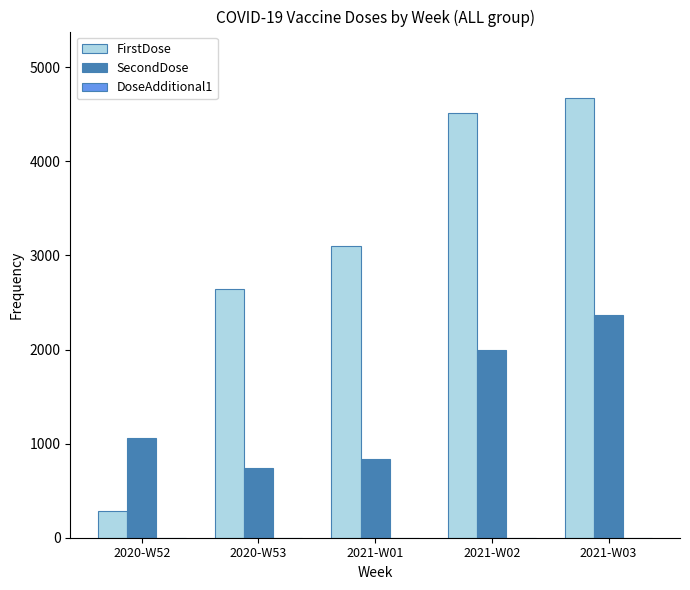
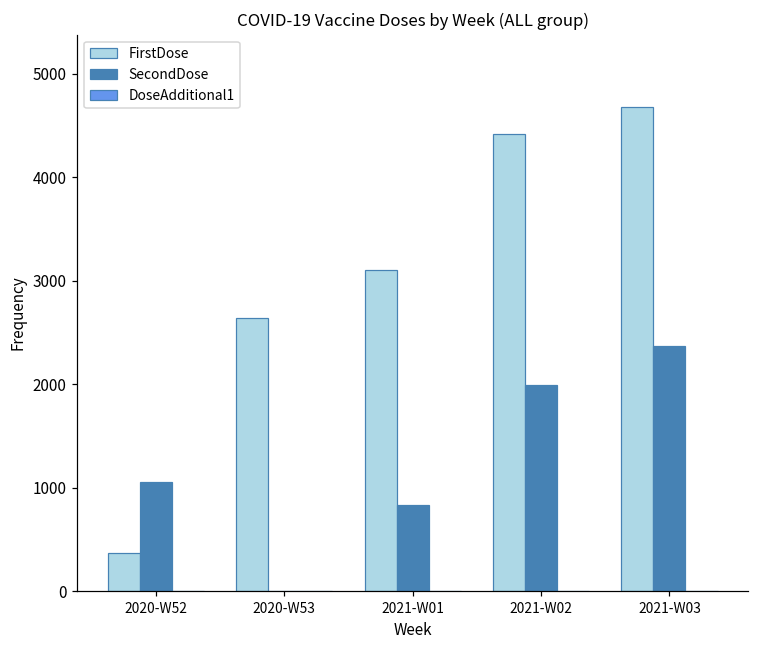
  {
    "FirstDose": {
-     "2020-W52": 300,
+     "2020-W52": 400,
      "2020-W53": 2600,
      "2021-W01": 3100,
-     "2021-W02": 4500,
+     "2021-W02": 4400,
      "2021-W03": 4700
    },
    "SecondDose": {
      "2020-W52": 1100,
-     "2020-W53": 700,
+     "2020-W53": 0,
      "2021-W01": 800,
      "2021-W02": 2000,
      "2021-W03": 2400
    },
    "DoseAdditional1": {
      "2020-W52": 0,
      "2020-W53": 0,
      "2021-W01": 0,
      "2021-W02": 0,
      "2021-W03": 0
    }
  }
